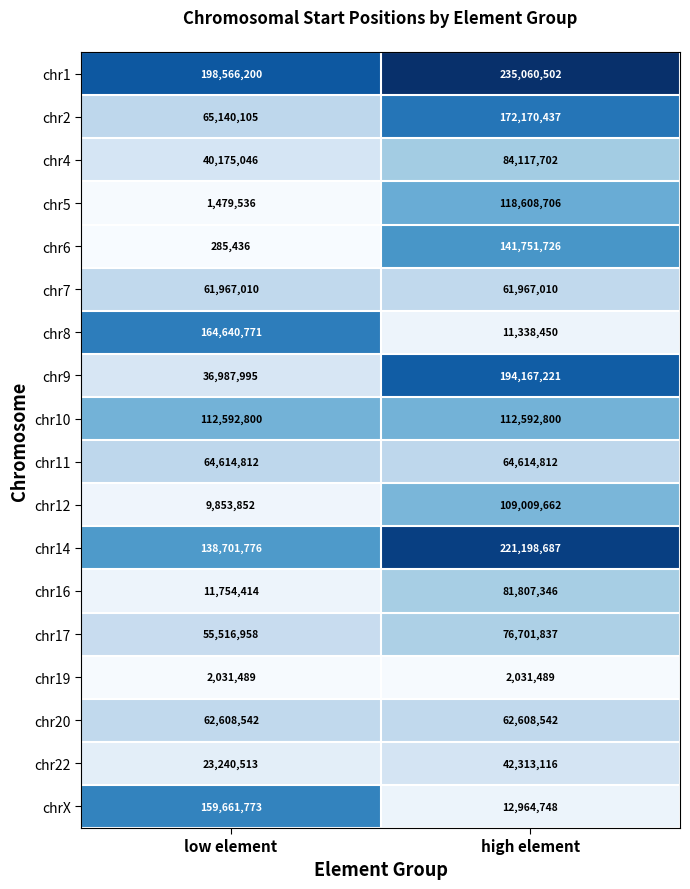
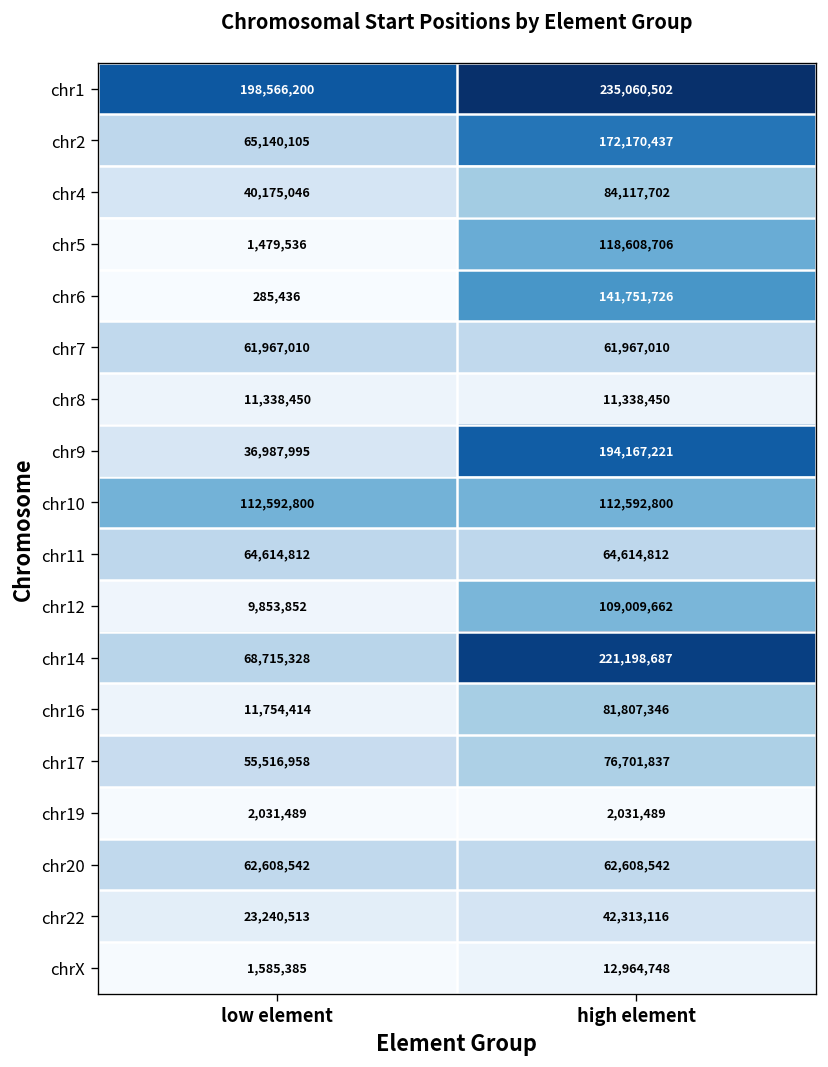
  {
    "chr1": {
      "low element": "198,566,200",
      "high element": "235,060,502"
    },
    "chr2": {
      "low element": "65,140,105",
      "high element": "172,170,437"
    },
    "chr4": {
      "low element": "40,175,046",
      "high element": "84,117,702"
    },
    "chr5": {
      "low element": "1,479,536",
      "high element": "118,608,706"
    },
    "chr6": {
      "low element": "285,436",
      "high element": "141,751,726"
    },
    "chr7": {
      "low element": "61,967,010",
      "high element": "61,967,010"
    },
    "chr8": {
-     "low element": "164,640,771",
+     "low element": "11,338,450",
      "high element": "11,338,450"
    },
    "chr9": {
      "low element": "36,987,995",
      "high element": "194,167,221"
    },
    "chr10": {
      "low element": "112,592,800",
      "high element": "112,592,800"
    },
    "chr11": {
      "low element": "64,614,812",
      "high element": "64,614,812"
    },
    "chr12": {
      "low element": "9,853,852",
      "high element": "109,009,662"
    },
    "chr14": {
-     "low element": "138,701,776",
+     "low element": "68,715,328",
      "high element": "221,198,687"
    },
    "chr16": {
      "low element": "11,754,414",
      "high element": "81,807,346"
    },
    "chr17": {
      "low element": "55,516,958",
      "high element": "76,701,837"
    },
    "chr19": {
      "low element": "2,031,489",
      "high element": "2,031,489"
    },
    "chr20": {
      "low element": "62,608,542",
      "high element": "62,608,542"
    },
    "chr22": {
      "low element": "23,240,513",
      "high element": "42,313,116"
    },
    "chrX": {
-     "low element": "159,661,773",
+     "low element": "1,585,385",
      "high element": "12,964,748"
    }
  }
